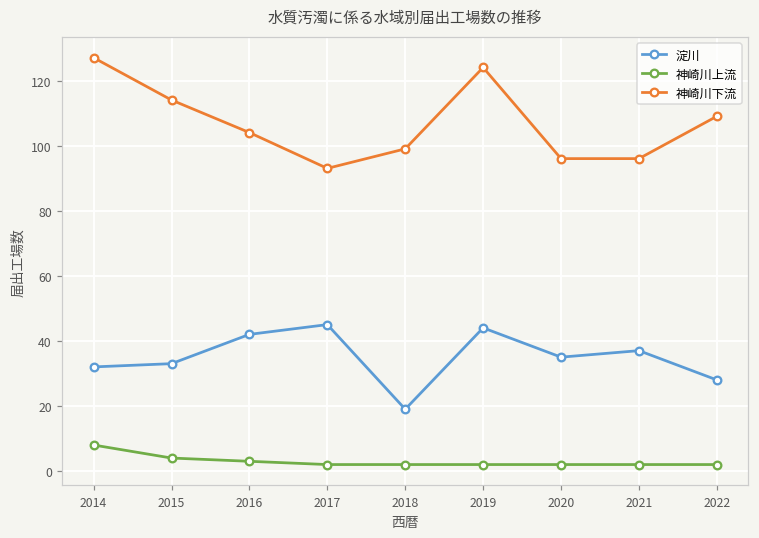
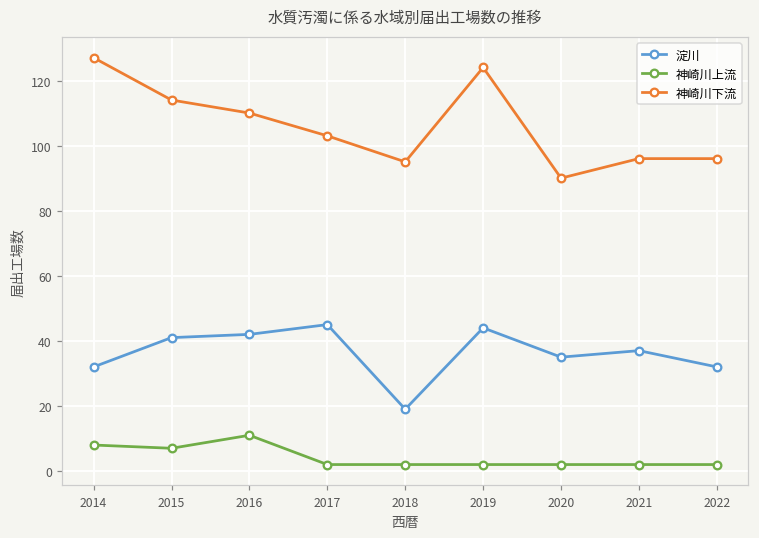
  {
    "淀川": {
      "2014": 32,
-     "2015": 33,
+     "2015": 41,
      "2016": 42,
      "2017": 45,
      "2018": 19,
      "2019": 44,
      "2020": 35,
      "2021": 37,
-     "2022": 28
+     "2022": 32
    },
    "神崎川上流": {
      "2014": 8,
-     "2015": 4,
-     "2016": 3,
+     "2015": 7,
+     "2016": 11,
      "2017": 2,
      "2018": 2,
      "2019": 2,
      "2020": 2,
      "2021": 2,
      "2022": 2
    },
    "神崎川下流": {
      "2014": 127,
      "2015": 114,
-     "2016": 104,
-     "2017": 93,
-     "2018": 99,
+     "2016": 110,
+     "2017": 103,
+     "2018": 95,
      "2019": 124,
-     "2020": 96,
+     "2020": 90,
      "2021": 96,
-     "2022": 109
+     "2022": 96
    }
  }
